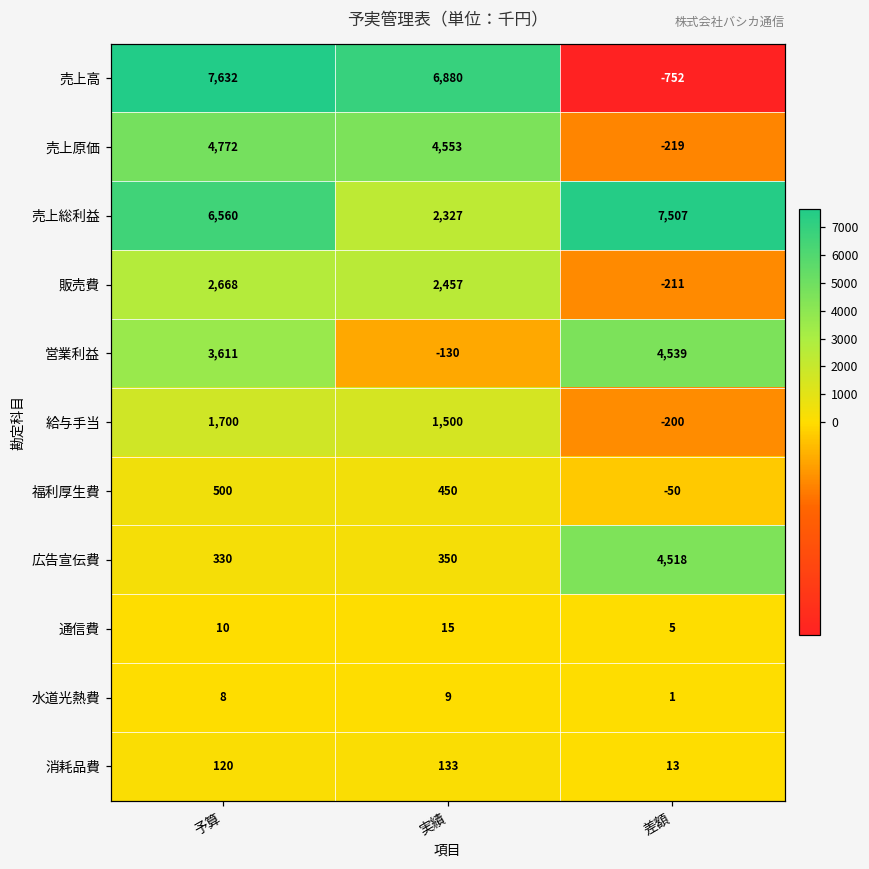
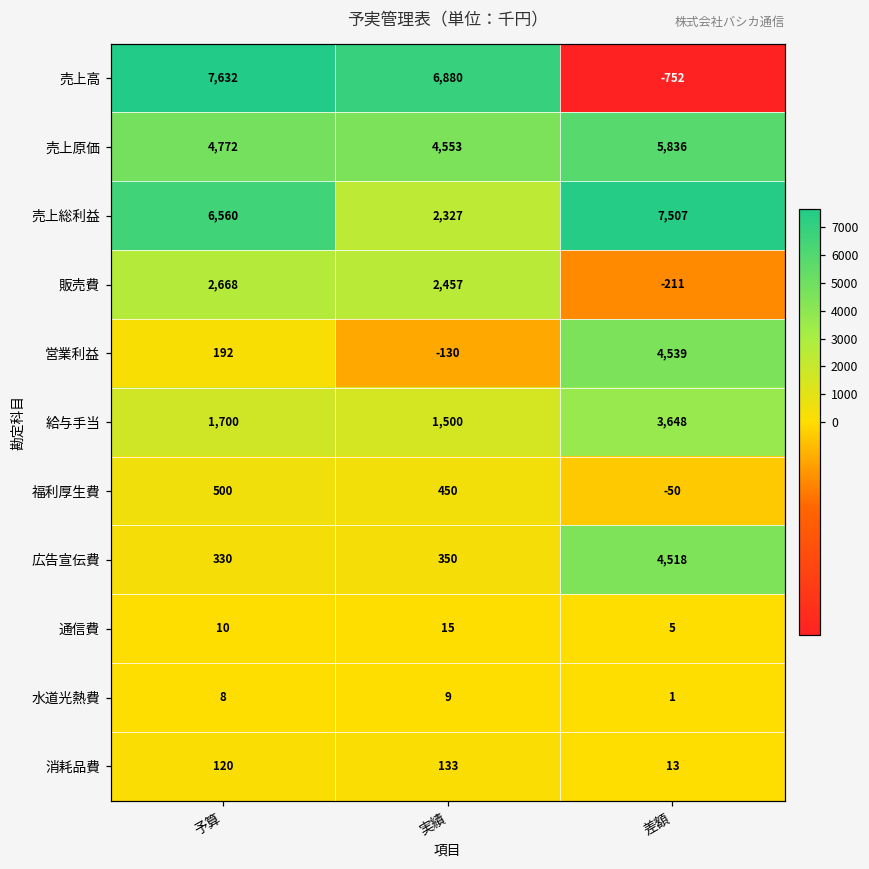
  {
    "売上高": {
      "予算": "7,632",
      "実績": "6,880",
      "差額": "-752"
    },
    "売上原価": {
      "予算": "4,772",
      "実績": "4,553",
-     "差額": "-219"
+     "差額": "5,836"
    },
    "売上総利益": {
      "予算": "6,560",
      "実績": "2,327",
      "差額": "7,507"
    },
    "販売費": {
      "予算": "2,668",
      "実績": "2,457",
      "差額": "-211"
    },
    "営業利益": {
-     "予算": "3,611",
+     "予算": "192",
      "実績": "-130",
      "差額": "4,539"
    },
    "給与手当": {
      "予算": "1,700",
      "実績": "1,500",
-     "差額": "-200"
+     "差額": "3,648"
    },
    "福利厚生費": {
      "予算": "500",
      "実績": "450",
      "差額": "-50"
    },
    "広告宣伝費": {
      "予算": "330",
      "実績": "350",
      "差額": "4,518"
    },
    "通信費": {
      "予算": "10",
      "実績": "15",
      "差額": "5"
    },
    "水道光熱費": {
      "予算": "8",
      "実績": "9",
      "差額": "1"
    },
    "消耗品費": {
      "予算": "120",
      "実績": "133",
      "差額": "13"
    }
  }
